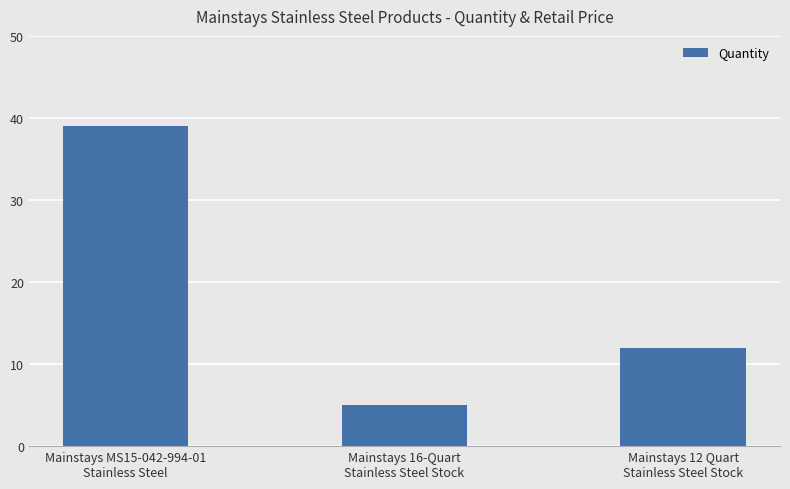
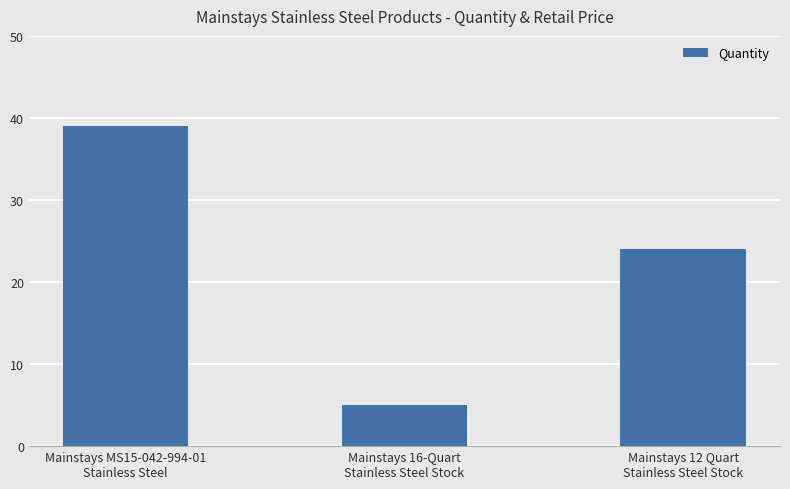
  {
    "Mainstays MS15-042-994-01 Stainless Steel": 39,
    "Mainstays 16-Quart Stainless Steel Stock": 5,
-   "Mainstays 12 Quart Stainless Steel Stock": 12
+   "Mainstays 12 Quart Stainless Steel Stock": 24
  }
